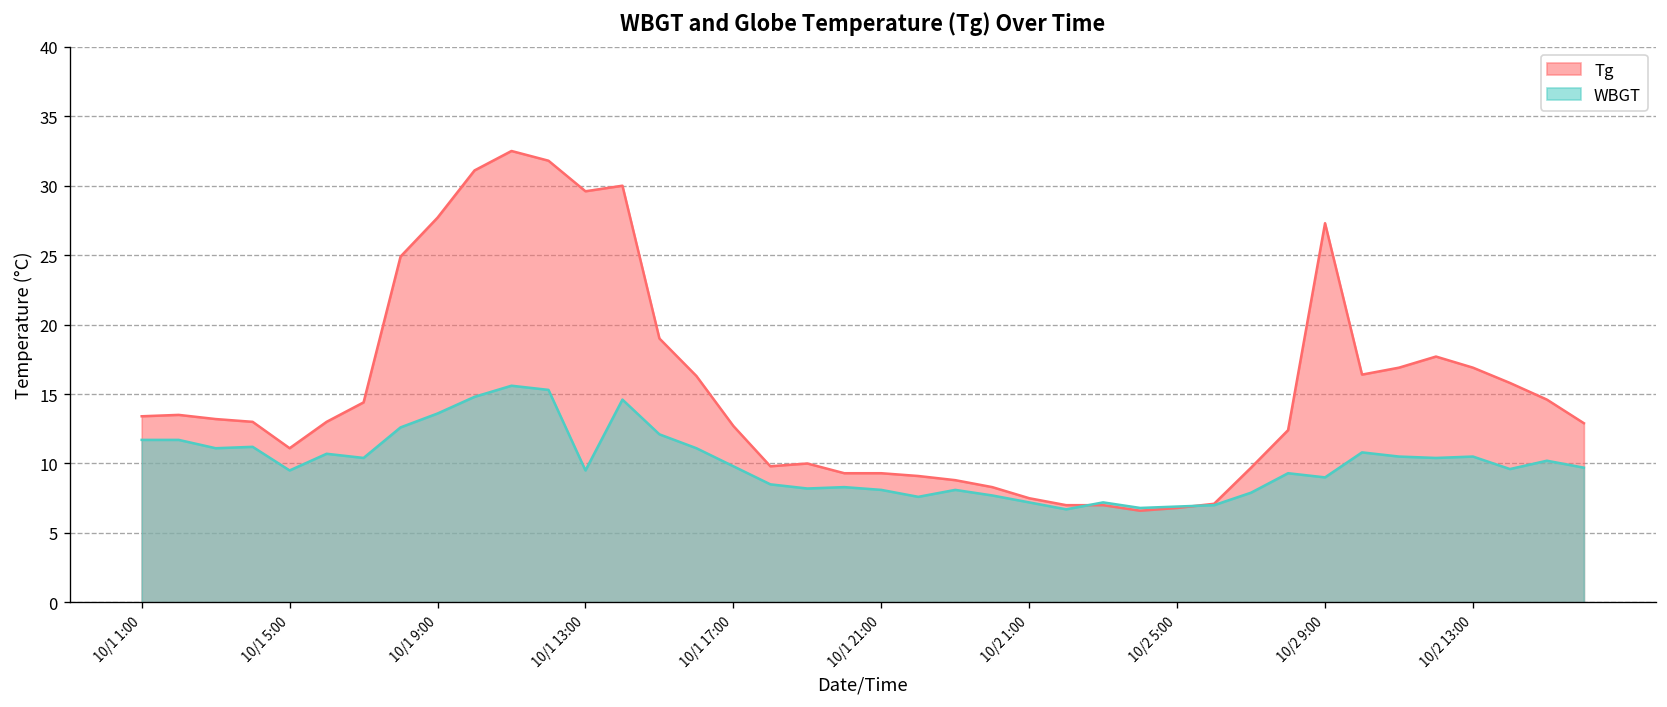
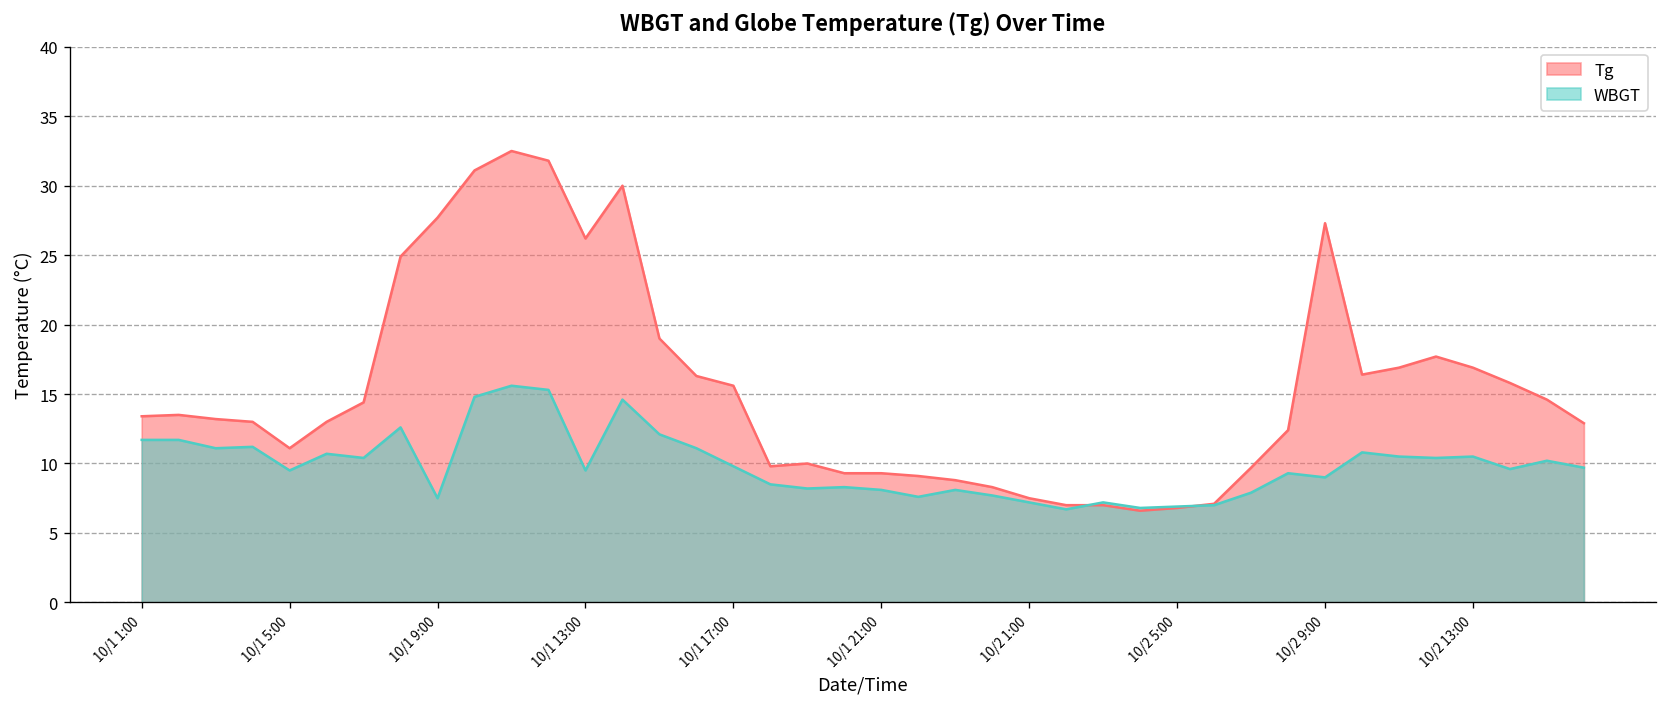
  {
    "Tg": {
      "10/1 1:00": 13.4,
      "10/1 5:00": 11.1,
      "10/1 9:00": 27.7,
-     "10/1 13:00": 29.6,
-     "10/1 17:00": 12.7,
+     "10/1 13:00": 26.2,
+     "10/1 17:00": 15.6,
      "10/1 21:00": 9.3,
      "10/2 1:00": 7.5,
      "10/2 9:00": 27.3,
      "10/2 13:00": 16.9
    },
    "WBGT": {
      "10/1 1:00": 11.7,
      "10/1 5:00": 9.5,
-     "10/1 9:00": 13.6,
+     "10/1 9:00": 7.5,
      "10/1 13:00": 9.5,
      "10/1 17:00": 9.8,
      "10/1 21:00": 8.1,
      "10/2 1:00": 7.2,
      "10/2 9:00": 9.0,
      "10/2 13:00": 10.5
    }
  }
